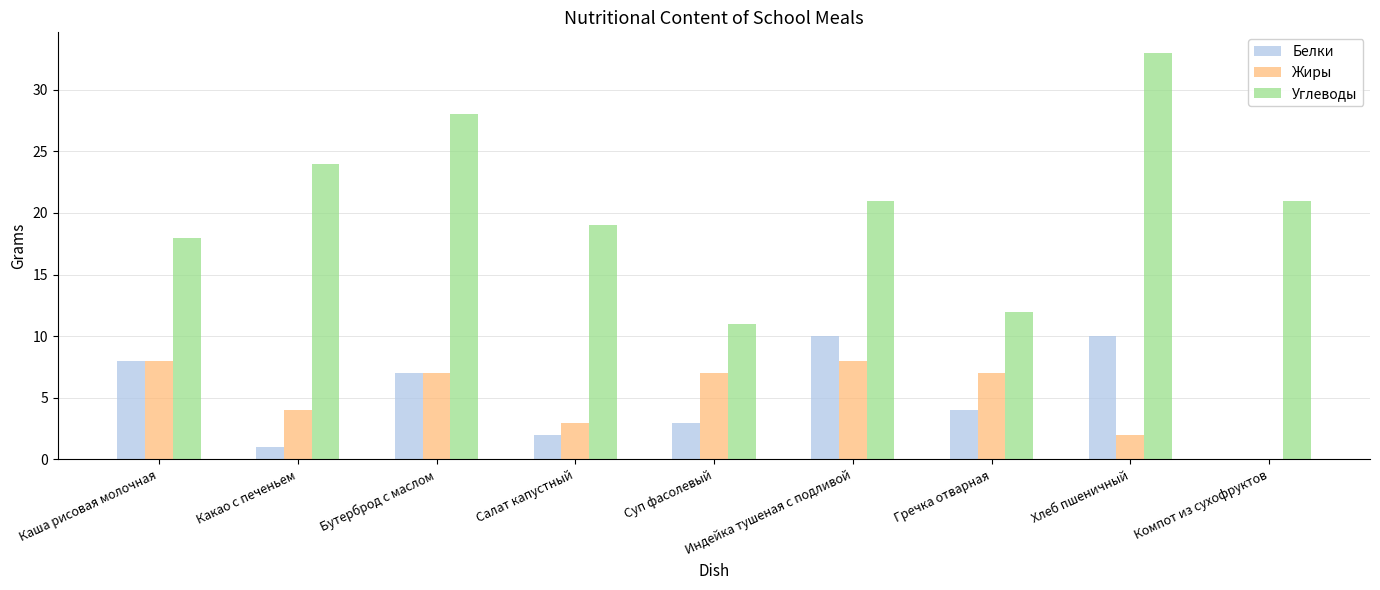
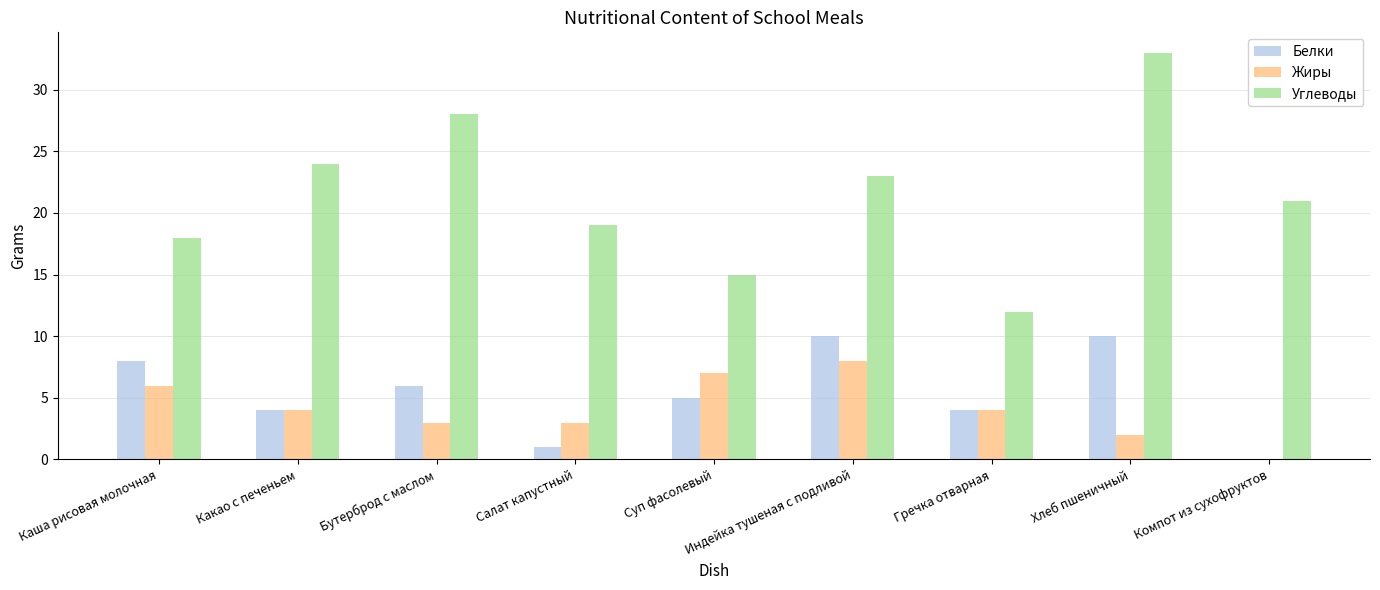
  {
    "Белки": {
      "Каша рисовая молочная": 8,
-     "Какао с печеньем": 1,
-     "Бутерброд с маслом": 7,
-     "Салат капустный": 2,
-     "Суп фасолевый": 3,
+     "Какао с печеньем": 4,
+     "Бутерброд с маслом": 6,
+     "Салат капустный": 1,
+     "Суп фасолевый": 5,
      "Индейка тушеная с подливой": 10,
      "Гречка отварная": 4,
      "Хлеб пшеничный": 10,
      "Компот из сухофруктов": 0
    },
    "Жиры": {
-     "Каша рисовая молочная": 8,
+     "Каша рисовая молочная": 6,
      "Какао с печеньем": 4,
-     "Бутерброд с маслом": 7,
+     "Бутерброд с маслом": 3,
      "Салат капустный": 3,
      "Суп фасолевый": 7,
      "Индейка тушеная с подливой": 8,
-     "Гречка отварная": 7,
+     "Гречка отварная": 4,
      "Хлеб пшеничный": 2,
      "Компот из сухофруктов": 0
    },
    "Углеводы": {
      "Каша рисовая молочная": 18,
      "Какао с печеньем": 24,
      "Бутерброд с маслом": 28,
      "Салат капустный": 19,
-     "Суп фасолевый": 11,
-     "Индейка тушеная с подливой": 21,
+     "Суп фасолевый": 15,
+     "Индейка тушеная с подливой": 23,
      "Гречка отварная": 12,
      "Хлеб пшеничный": 33,
      "Компот из сухофруктов": 21
    }
  }
